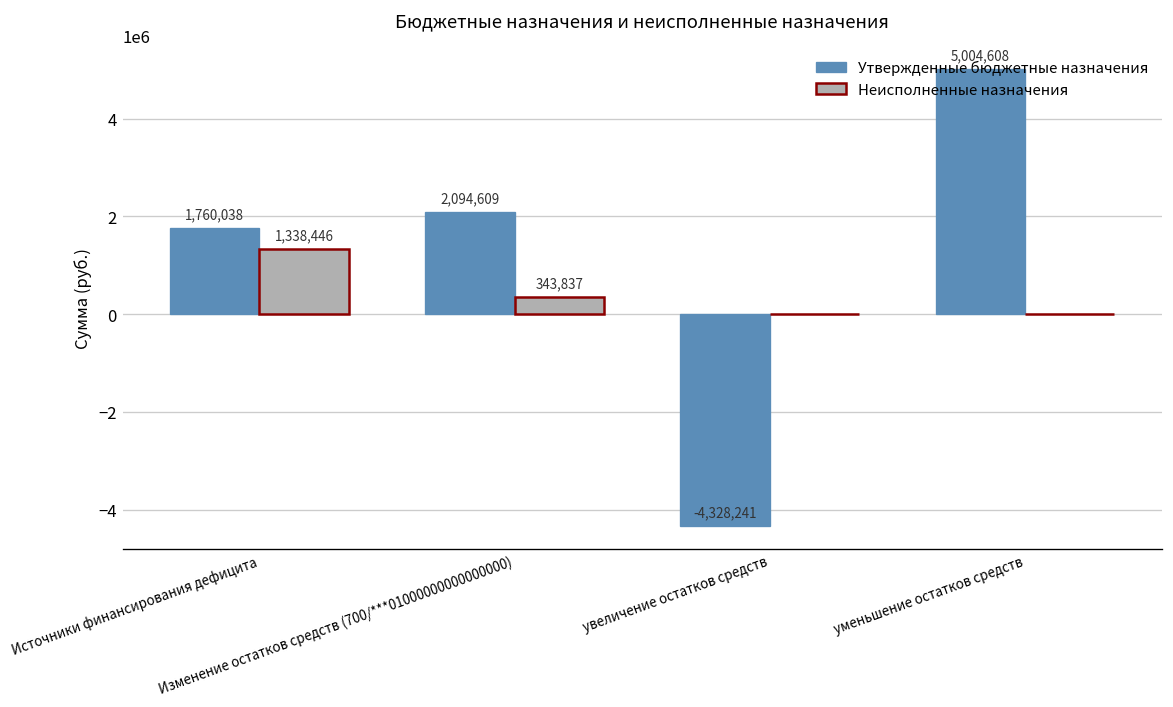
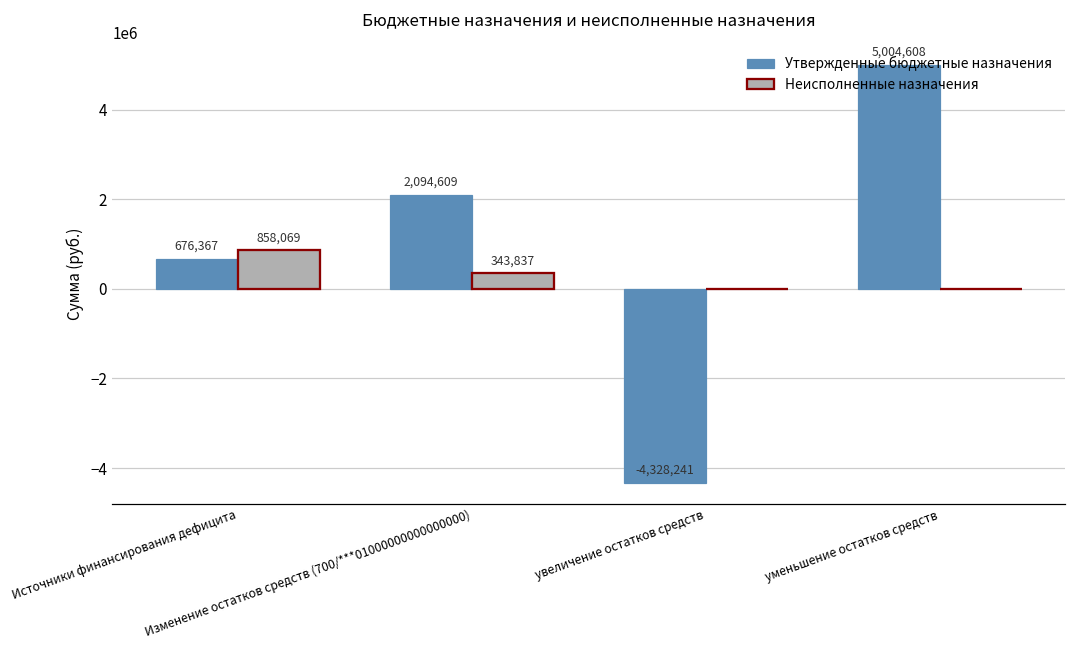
  {
    "Утвержденные бюджетные назначения": {
-     "Источники финансирования дефицита": "1,760,038",
+     "Источники финансирования дефицита": "676,367",
      "Изменение остатков средств (700/***01000000000000000)": "2,094,609",
      "увеличение остатков средств": "-4,328,241",
      "уменьшение остатков средств": "5,004,608"
    },
    "Неисполненные назначения": {
-     "Источники финансирования дефицита": "1,338,446",
+     "Источники финансирования дефицита": "858,069",
      "Изменение остатков средств (700/***01000000000000000)": "343,837"
    }
  }
